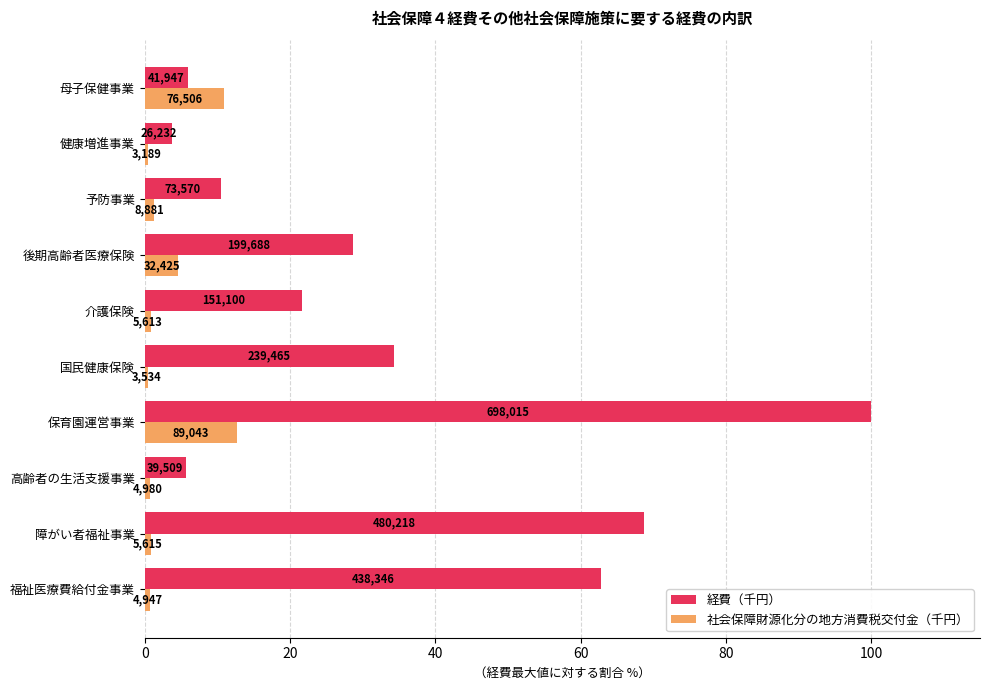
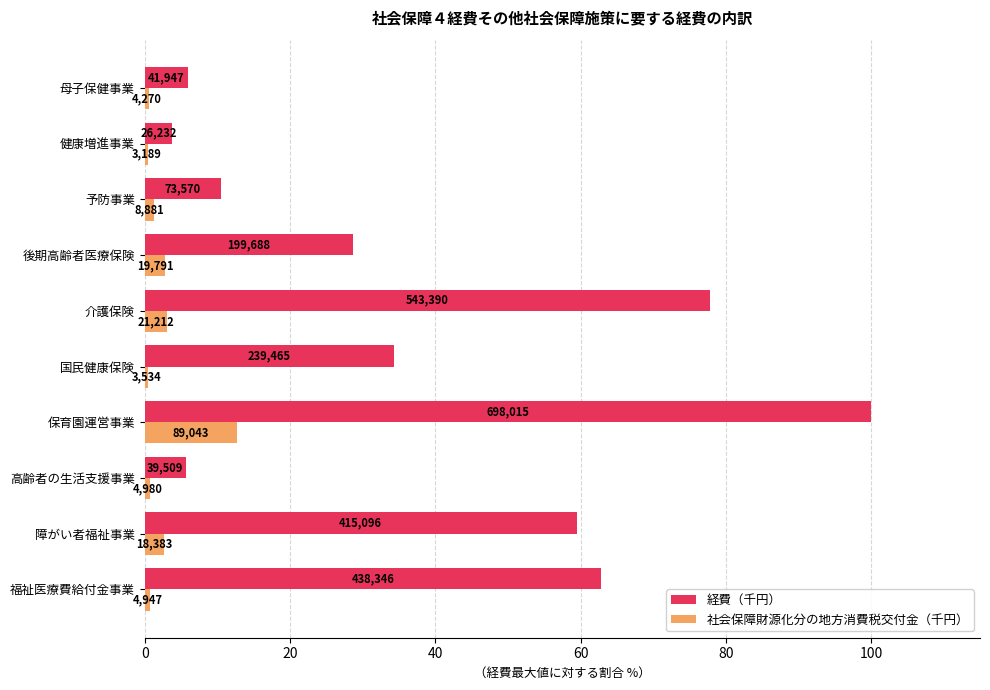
  {
    "経費（千円）": {
-     "介護保険": "151,100",
-     "障がい者福祉事業": "480,218"
+     "介護保険": "543,390",
+     "障がい者福祉事業": "415,096"
    },
    "社会保障財源化分の地方消費税交付金（千円）": {
-     "母子保健事業": "76,506",
-     "後期高齢者医療保険": "32,425",
-     "介護保険": "5,613",
-     "障がい者福祉事業": "5,615"
+     "母子保健事業": "4,270",
+     "後期高齢者医療保険": "19,791",
+     "介護保険": "21,212",
+     "障がい者福祉事業": "18,383"
    }
  }
